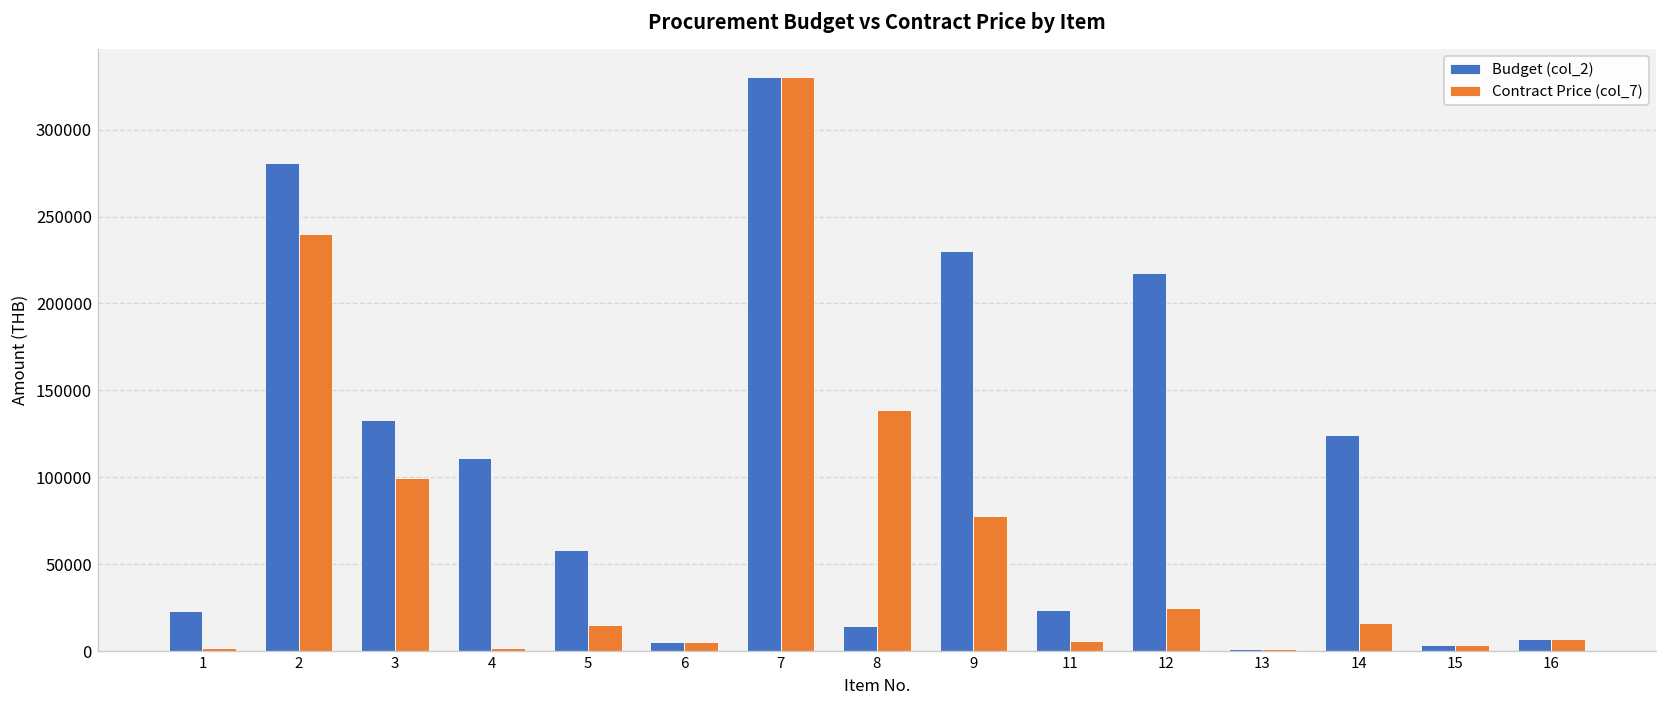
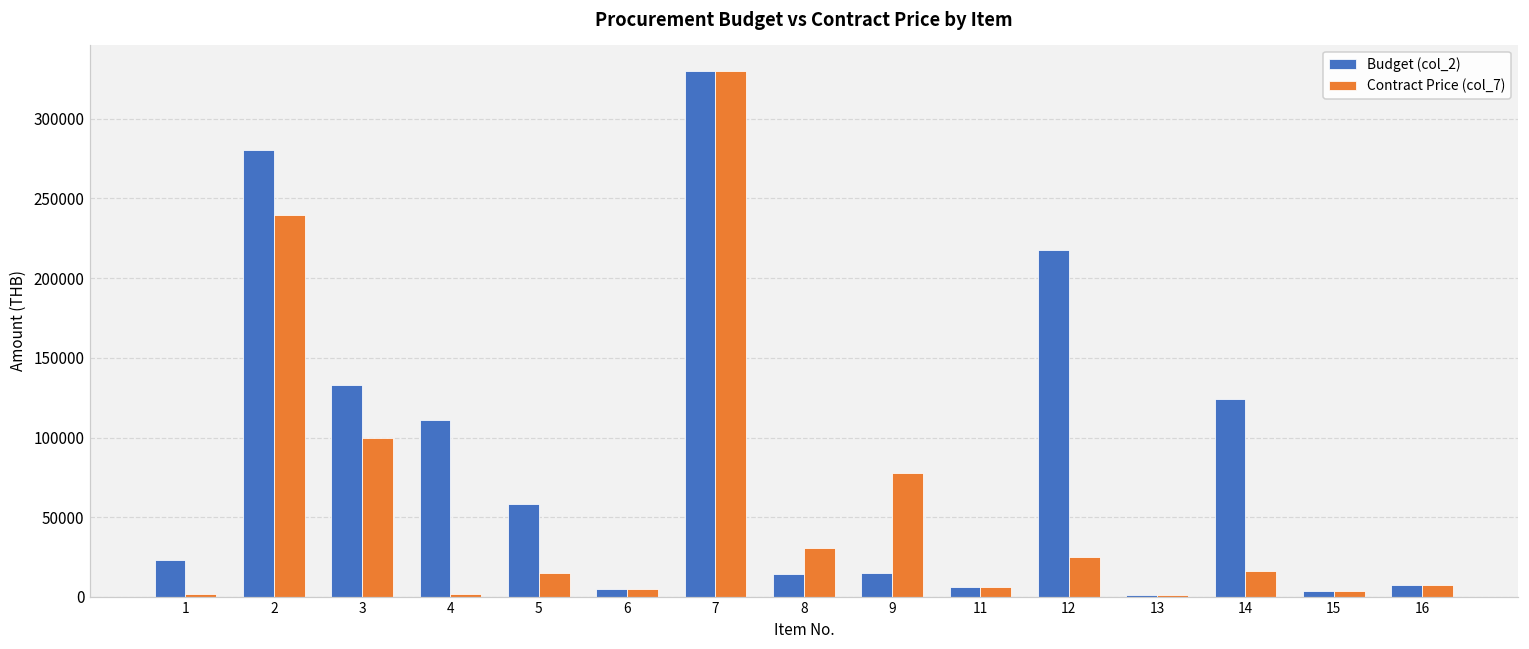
  {
    "Budget (col_2)": {
      "1": 23000,
      "2": 281000,
      "3": 133000,
      "4": 111000,
      "5": 58000,
      "6": 5000,
      "7": 330000,
      "8": 15000,
-     "9": 230000,
-     "11": 24000,
+     "9": 15000,
+     "11": 6000,
      "12": 218000,
      "14": 124000,
      "15": 3000,
      "16": 7000
    },
    "Contract Price (col_7)": {
      "1": 2000,
      "2": 240000,
      "3": 100000,
      "4": 2000,
      "5": 15000,
      "6": 5000,
      "7": 330000,
-     "8": 139000,
+     "8": 30000,
      "9": 78000,
      "11": 6000,
      "12": 25000,
      "14": 16000,
      "15": 3000,
      "16": 7000
    }
  }
